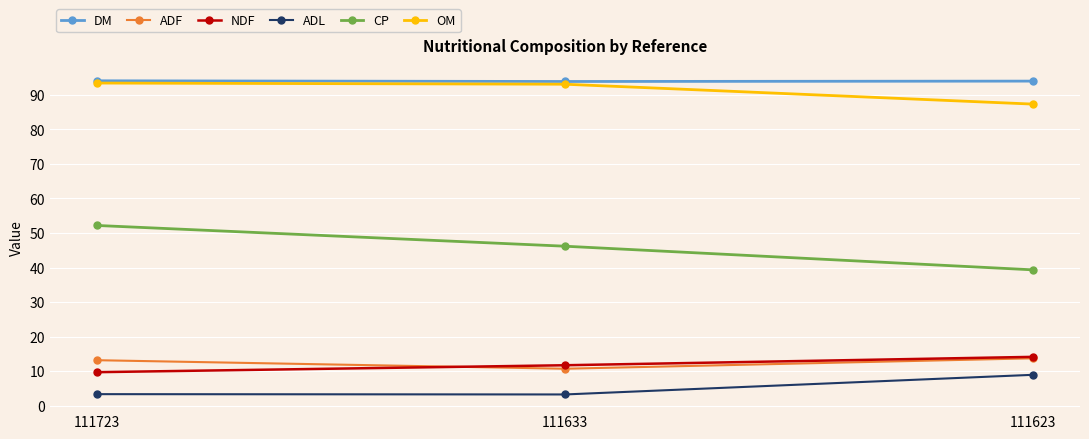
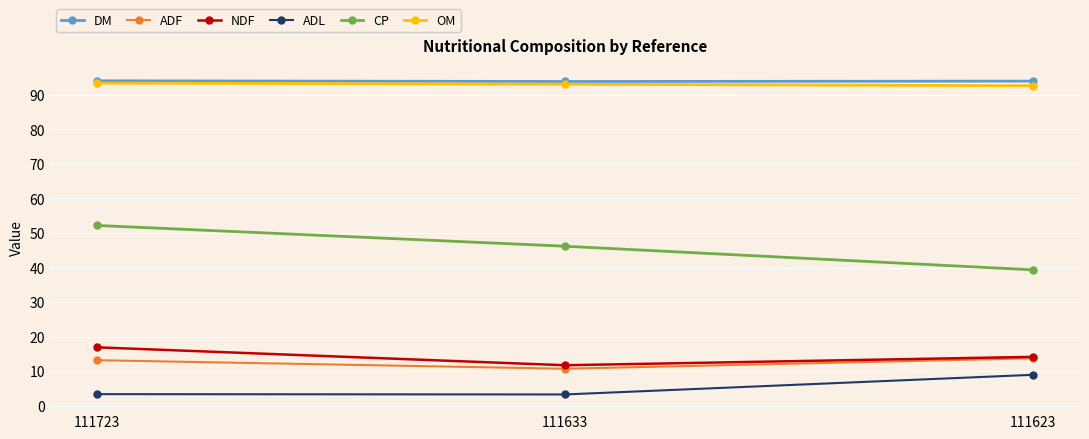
  {
    "DM": {
      "111633": 94,
      "111623": 94
    },
    "ADF": {
      "111723": 13,
      "111633": 11
    },
    "NDF": {
-     "111723": 10,
+     "111723": 17,
      "111633": 12
    },
    "ADL": {
      "111723": 3,
      "111633": 3,
      "111623": 9
    },
    "CP": {
      "111723": 52,
      "111633": 46,
      "111623": 39
    },
    "OM": {
      "111633": 93,
-     "111623": 87
+     "111623": 93
    }
  }
